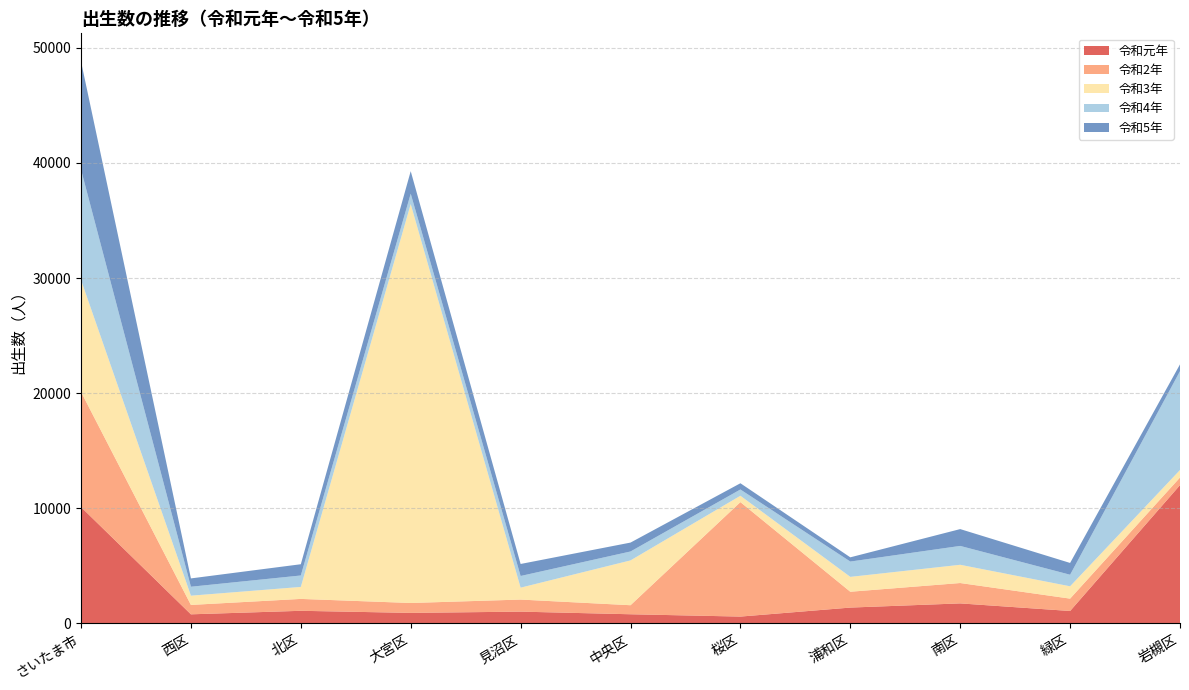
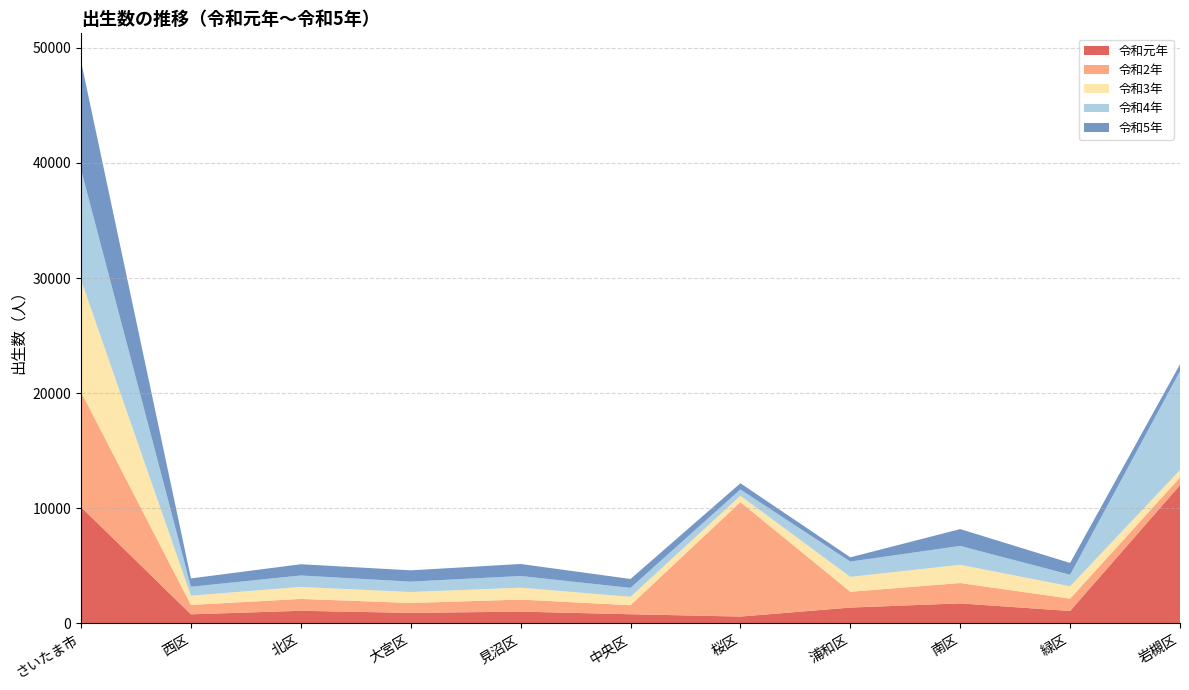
  {
    "令和元年": {
      "さいたま市": 10100,
      "西区": 800,
      "北区": 1100,
      "大宮区": 900,
      "見沼区": 1000,
      "中央区": 800,
      "桜区": 600,
      "浦和区": 1400,
      "南区": 1700,
      "緑区": 1100,
      "岩槻区": 12000
    },
    "令和2年": {
      "さいたま市": 10000,
      "西区": 800,
      "北区": 1000,
      "大宮区": 900,
      "見沼区": 1000,
      "中央区": 800,
      "桜区": 9900,
      "浦和区": 1400,
      "南区": 1800,
      "緑区": 1100,
      "岩槻区": 700
    },
    "令和3年": {
      "さいたま市": 9700,
      "西区": 800,
      "北区": 1000,
-     "大宮区": 34700,
+     "大宮区": 1000,
      "見沼区": 1000,
-     "中央区": 3900,
+     "中央区": 700,
      "桜区": 600,
      "浦和区": 1300,
      "南区": 1600,
      "緑区": 1100,
      "岩槻区": 700
    },
    "令和4年": {
      "さいたま市": 9600,
      "西区": 800,
      "北区": 1000,
      "大宮区": 900,
      "見沼区": 1000,
      "中央区": 800,
      "桜区": 500,
      "浦和区": 1300,
      "南区": 1600,
      "緑区": 1000,
      "岩槻区": 8600
    },
    "令和5年": {
      "さいたま市": 9400,
      "西区": 700,
      "北区": 1000,
-     "大宮区": 2000,
+     "大宮区": 1000,
      "見沼区": 1000,
      "中央区": 800,
      "桜区": 500,
      "浦和区": 400,
      "南区": 1500,
      "緑区": 1000,
      "岩槻区": 600
    }
  }
